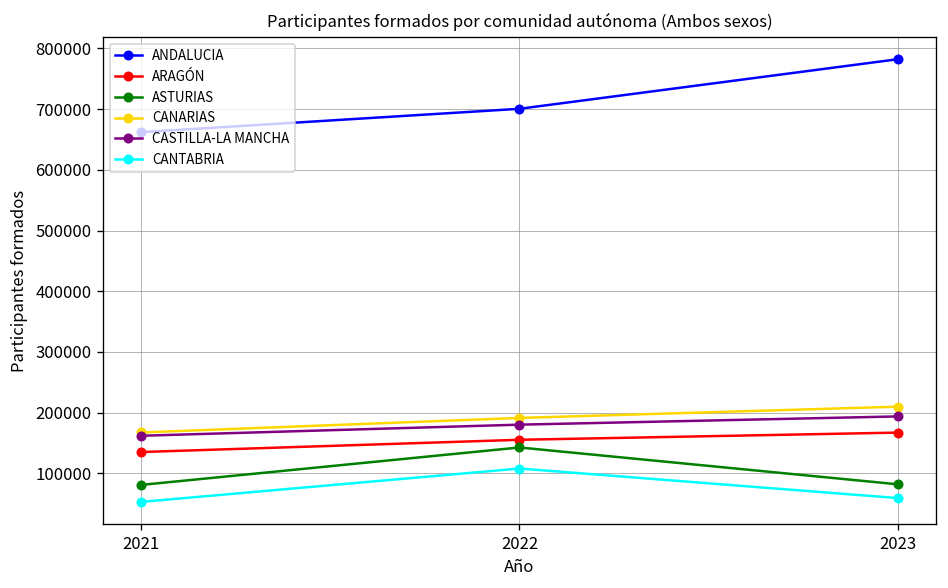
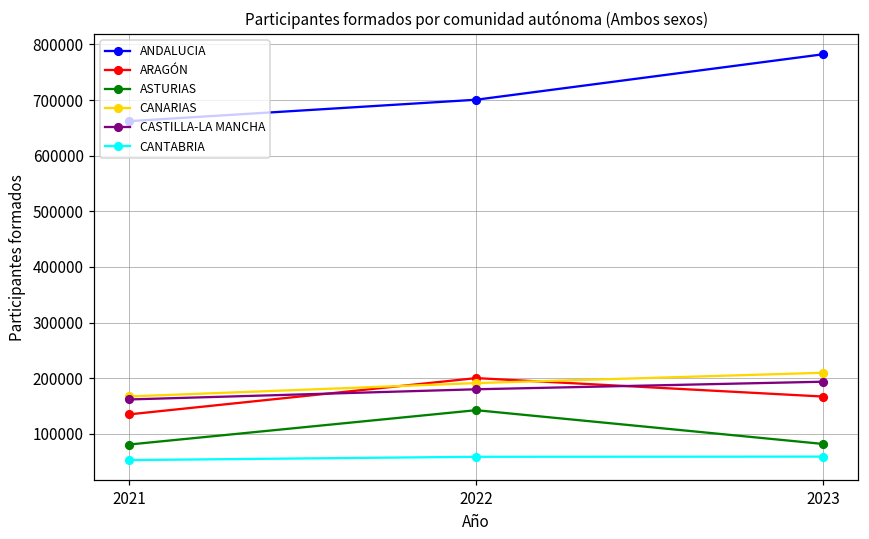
  {
    "ANDALUCIA": {
      "2022": 700000,
      "2023": 780000
    },
    "ARAGÓN": {
      "2021": 140000,
-     "2022": 160000,
+     "2022": 200000,
      "2023": 170000
    },
    "ASTURIAS": {
      "2021": 80000,
      "2022": 140000,
      "2023": 80000
    },
    "CANARIAS": {
      "2021": 170000,
      "2022": 190000,
      "2023": 210000
    },
    "CASTILLA-LA MANCHA": {
      "2021": 160000,
      "2022": 180000,
      "2023": 190000
    },
    "CANTABRIA": {
      "2021": 50000,
-     "2022": 110000,
+     "2022": 60000,
      "2023": 60000
    }
  }
